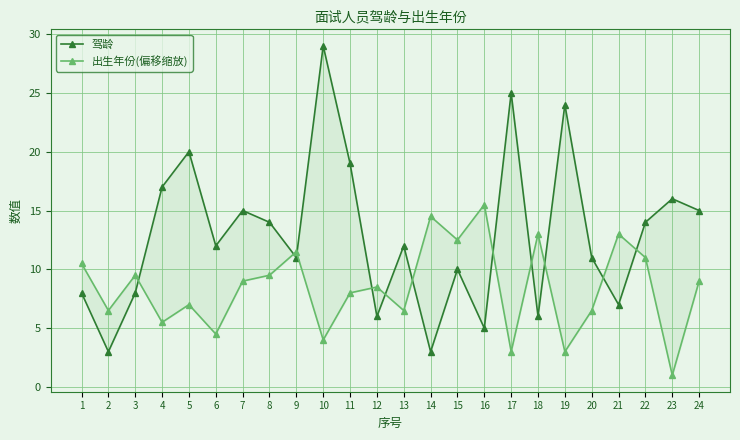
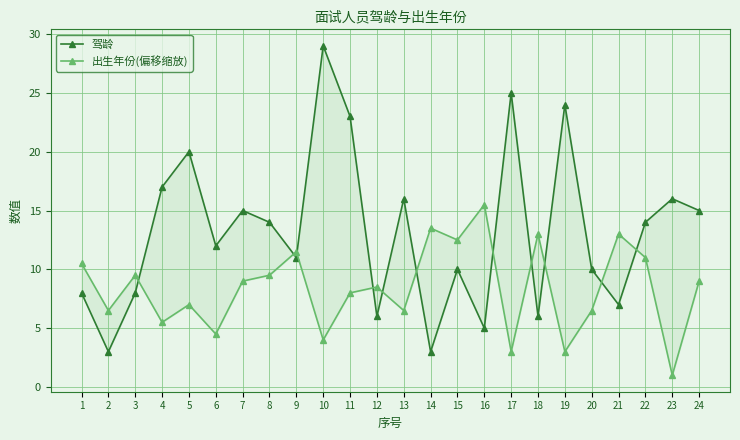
  {
    "驾龄": {
      "1": 8,
      "2": 3,
      "3": 8,
      "9": 11,
-     "11": 19,
+     "11": 23,
      "12": 6,
-     "13": 12,
+     "13": 16,
      "14": 3,
      "15": 10,
      "16": 5,
      "18": 6,
-     "20": 11,
+     "20": 10,
      "21": 7
    },
    "出生年份(偏移缩放)": {
      "4": 5.5,
      "5": 7.0,
      "6": 4.5,
      "7": 9.0,
      "8": 9.5,
      "10": 4.0,
      "11": 8.0,
      "13": 6.5,
-     "14": 14.5,
+     "14": 13.5,
      "17": 3.0,
      "19": 3.0,
      "20": 6.5,
      "22": 11.0,
      "23": 1.0,
      "24": 9.0
    }
  }
